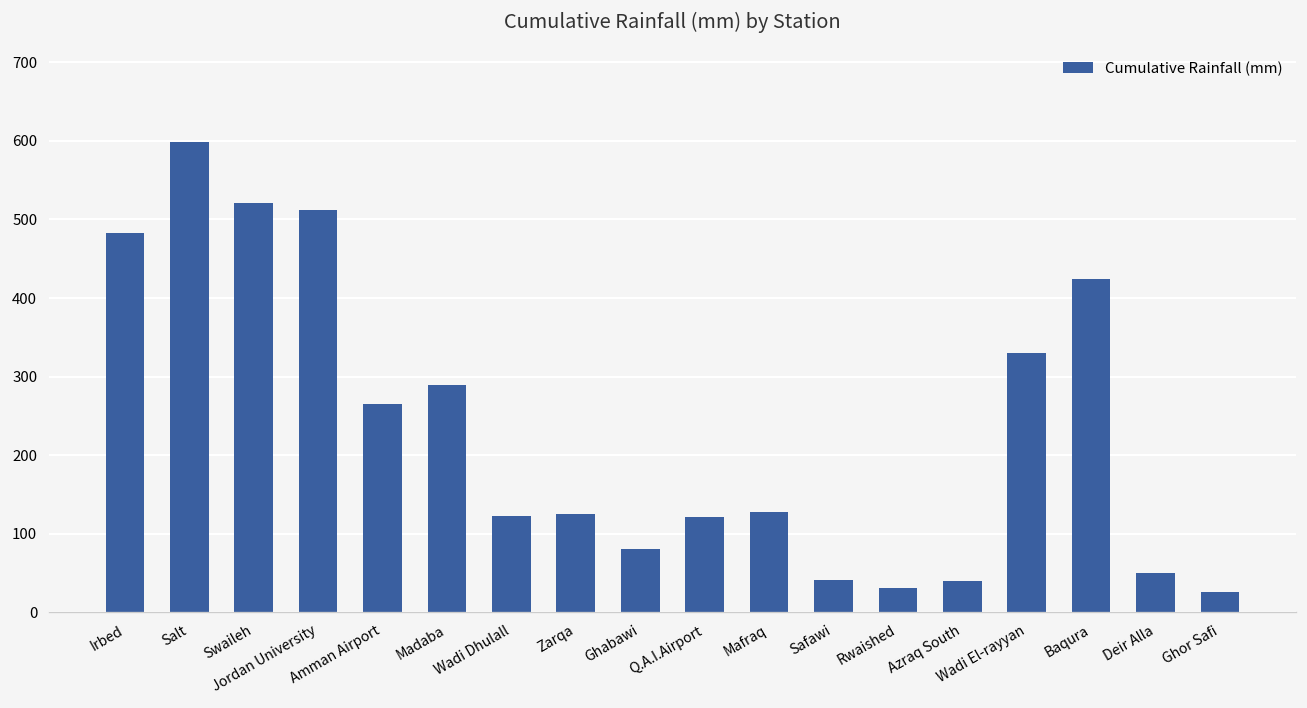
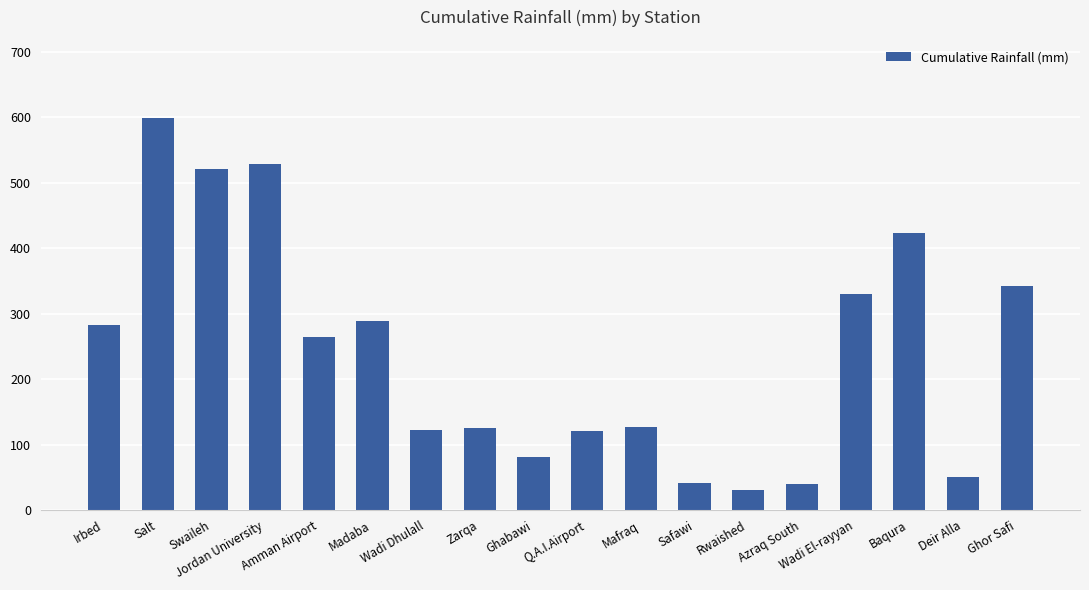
  {
-   "Irbed": 480,
+   "Irbed": 280,
    "Salt": 600,
    "Swaileh": 520,
-   "Jordan University": 510,
+   "Jordan University": 530,
    "Amman Airport": 270,
    "Madaba": 290,
    "Wadi Dhulall": 120,
    "Zarqa": 120,
    "Ghabawi": 80,
    "Q.A.I.Airport": 120,
    "Mafraq": 130,
    "Safawi": 40,
    "Rwaished": 30,
    "Azraq South": 40,
    "Wadi El-rayyan": 330,
    "Baqura": 420,
    "Deir Alla": 50,
-   "Ghor Safi": 30
+   "Ghor Safi": 340
  }
